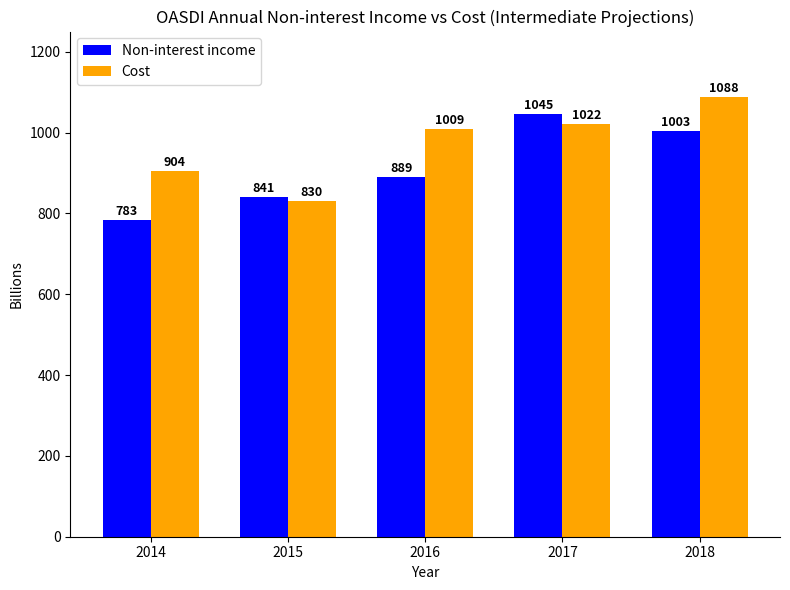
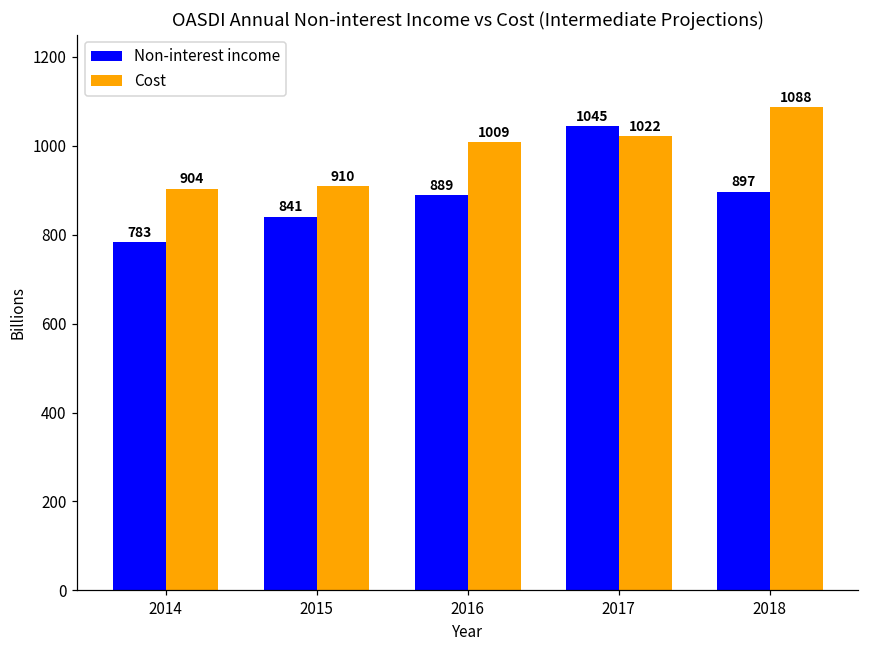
  {
    "Non-interest income": {
      "2014": 783,
      "2015": 841,
      "2016": 889,
      "2017": 1045,
-     "2018": 1003
+     "2018": 897
    },
    "Cost": {
      "2014": 904,
-     "2015": 830,
+     "2015": 910,
      "2016": 1009,
      "2017": 1022,
      "2018": 1088
    }
  }
